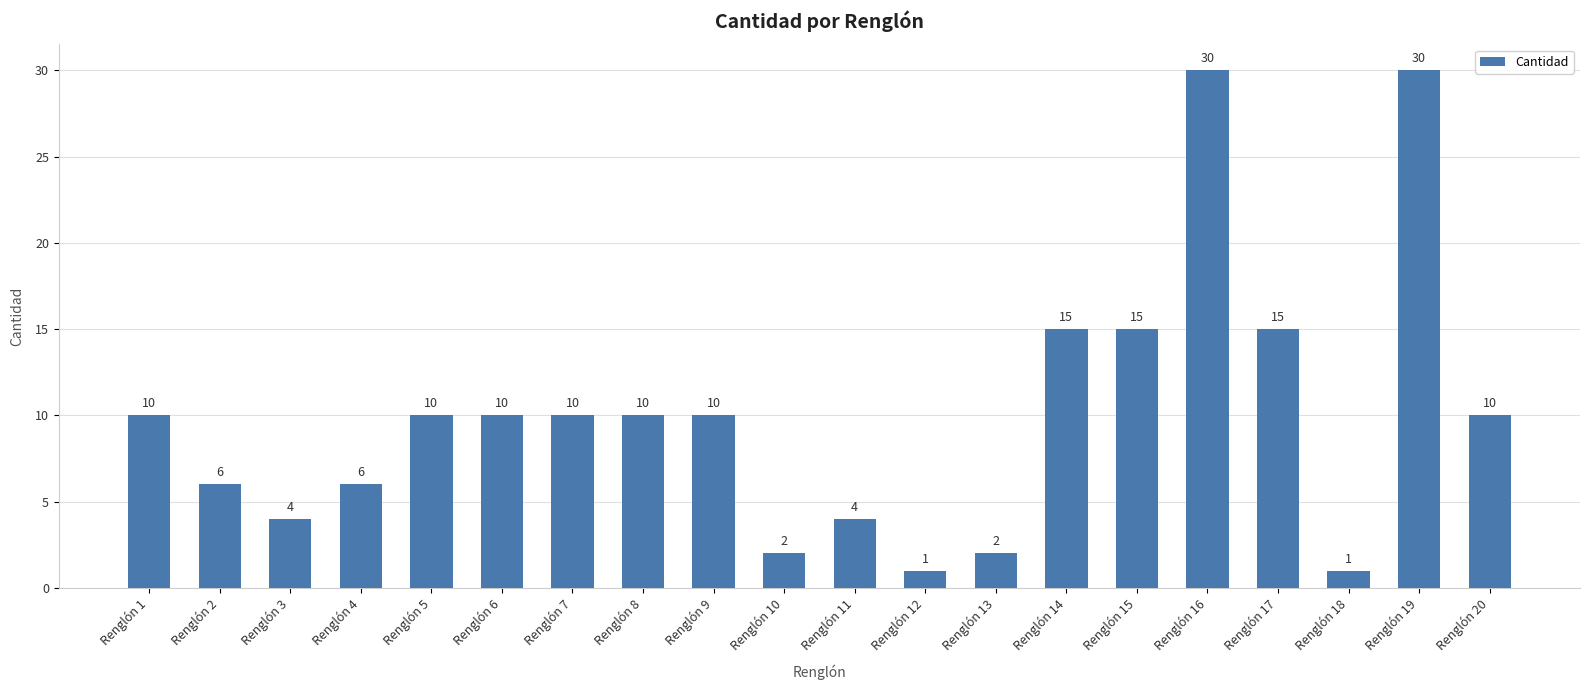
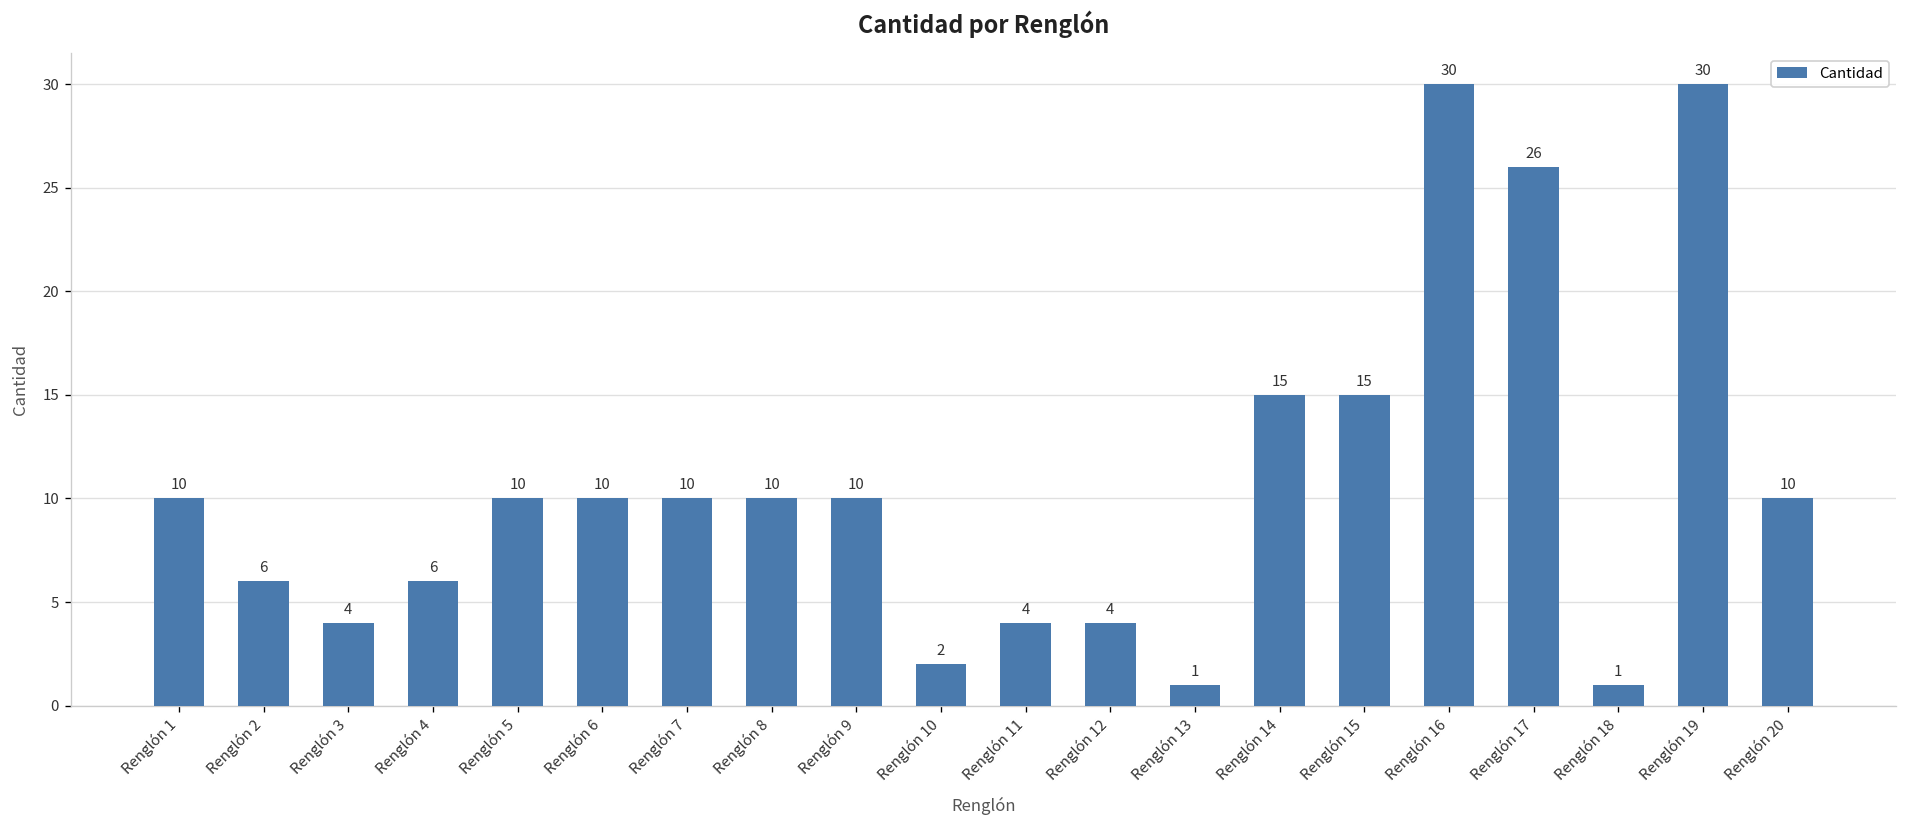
  {
    "Renglón 1": 10,
    "Renglón 2": 6,
    "Renglón 3": 4,
    "Renglón 4": 6,
    "Renglón 5": 10,
    "Renglón 6": 10,
    "Renglón 7": 10,
    "Renglón 8": 10,
    "Renglón 9": 10,
    "Renglón 10": 2,
    "Renglón 11": 4,
-   "Renglón 12": 1,
-   "Renglón 13": 2,
+   "Renglón 12": 4,
+   "Renglón 13": 1,
    "Renglón 14": 15,
    "Renglón 15": 15,
    "Renglón 16": 30,
-   "Renglón 17": 15,
+   "Renglón 17": 26,
    "Renglón 18": 1,
    "Renglón 19": 30,
    "Renglón 20": 10
  }
